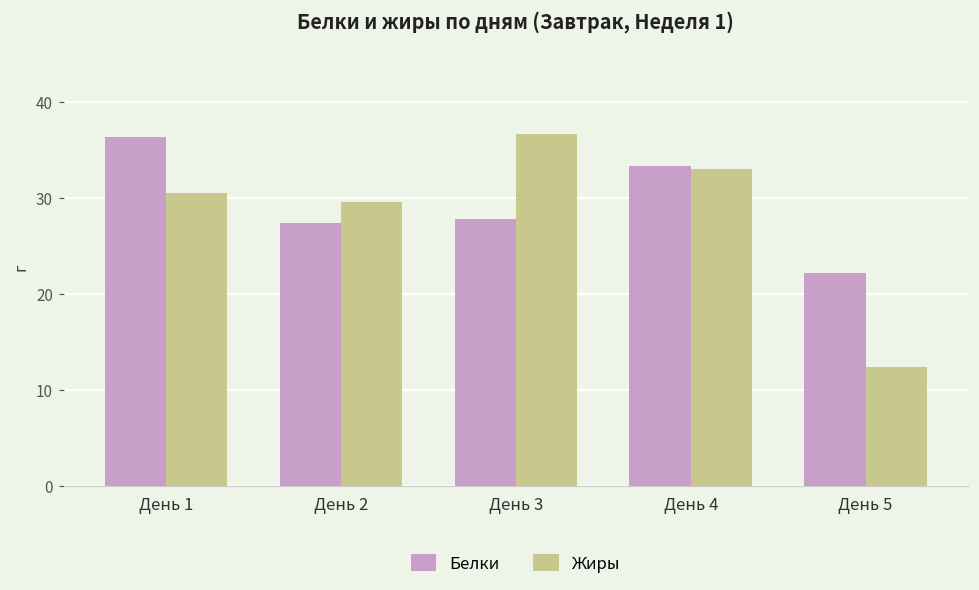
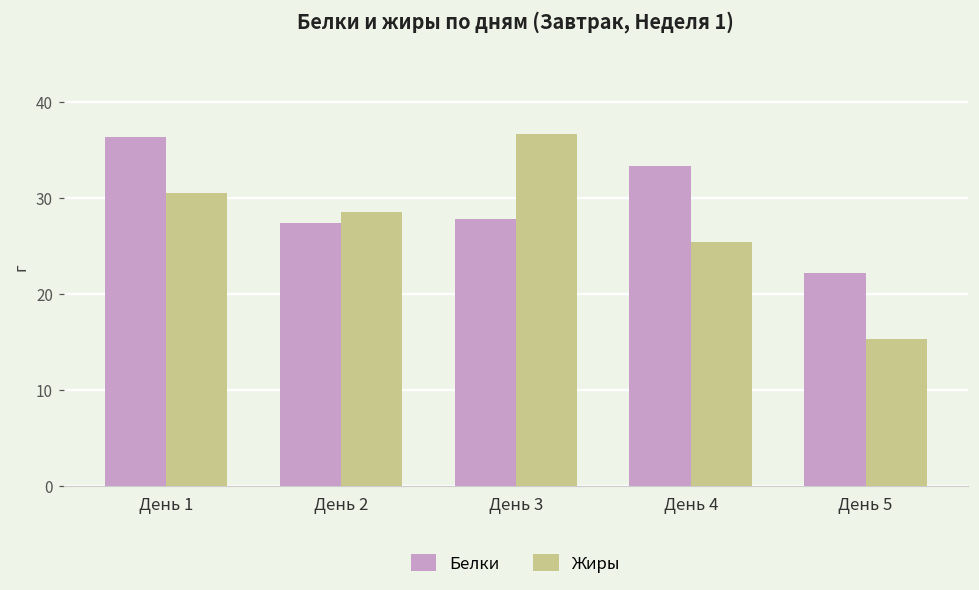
  {
    "Белки": {
      "День 1": 36,
      "День 2": 27,
      "День 3": 28,
      "День 4": 33,
      "День 5": 22
    },
    "Жиры": {
      "День 1": 30,
-     "День 2": 30,
+     "День 2": 29,
      "День 3": 37,
-     "День 4": 33,
-     "День 5": 12
+     "День 4": 25,
+     "День 5": 15
    }
  }
